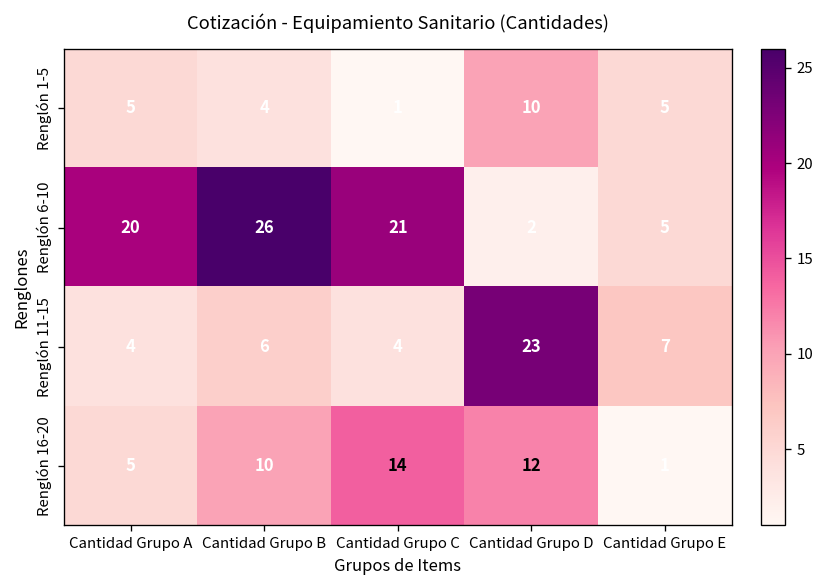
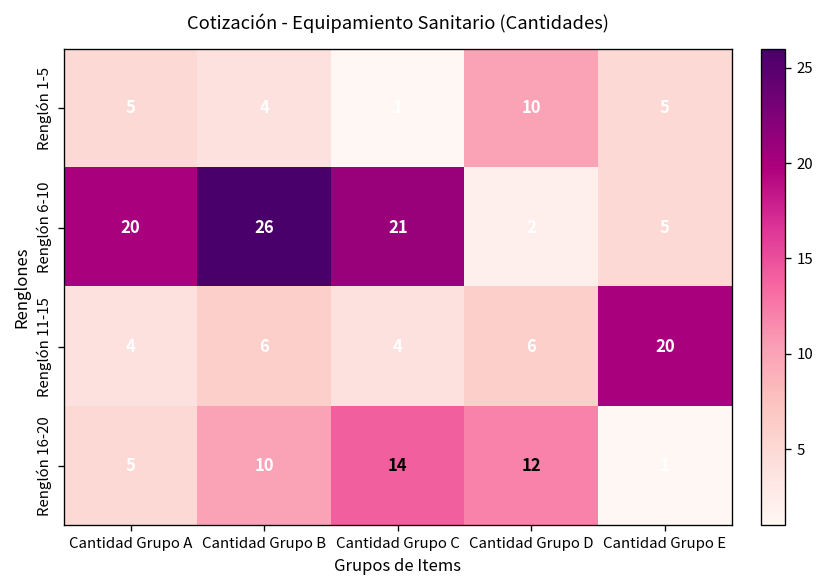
  {
    "Renglón 1-5": {
      "Cantidad Grupo D": 10
    },
    "Renglón 6-10": {
      "Cantidad Grupo A": 20,
      "Cantidad Grupo B": 26,
      "Cantidad Grupo C": 21
    },
    "Renglón 11-15": {
      "Cantidad Grupo B": 6,
-     "Cantidad Grupo D": 23,
-     "Cantidad Grupo E": 7
+     "Cantidad Grupo D": 6,
+     "Cantidad Grupo E": 20
    },
    "Renglón 16-20": {
      "Cantidad Grupo B": 10,
      "Cantidad Grupo C": 14,
      "Cantidad Grupo D": 12
    }
  }
